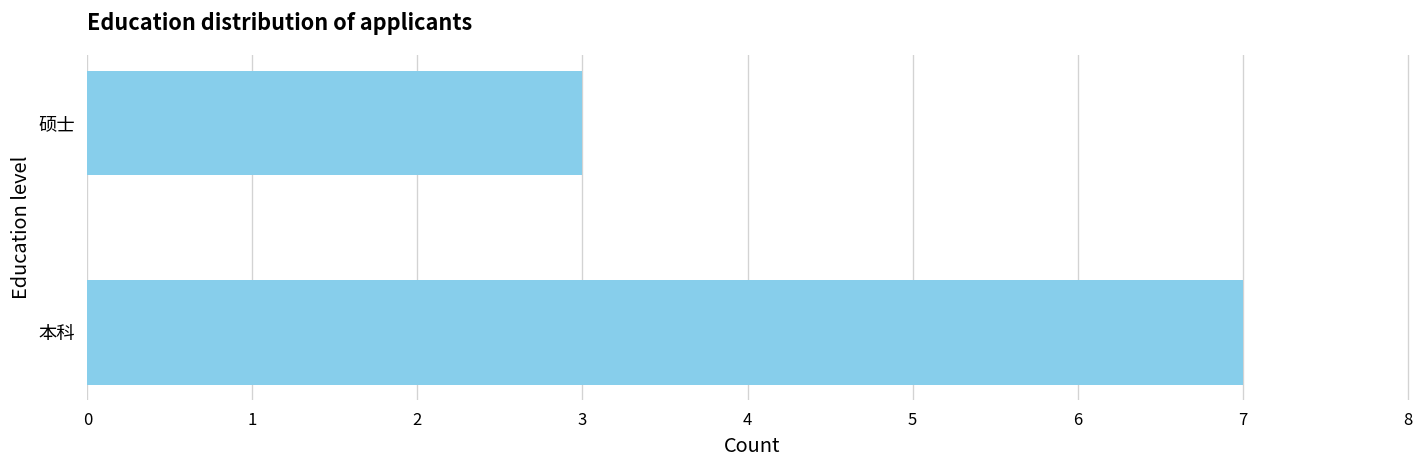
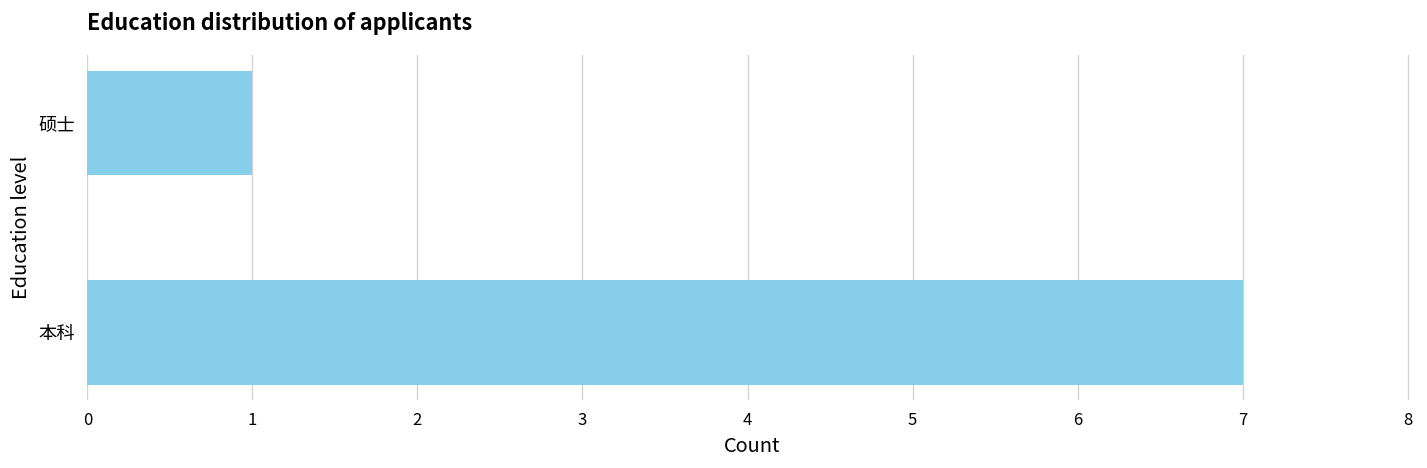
  {
-   "硕士": 3,
+   "硕士": 1,
    "本科": 7
  }
